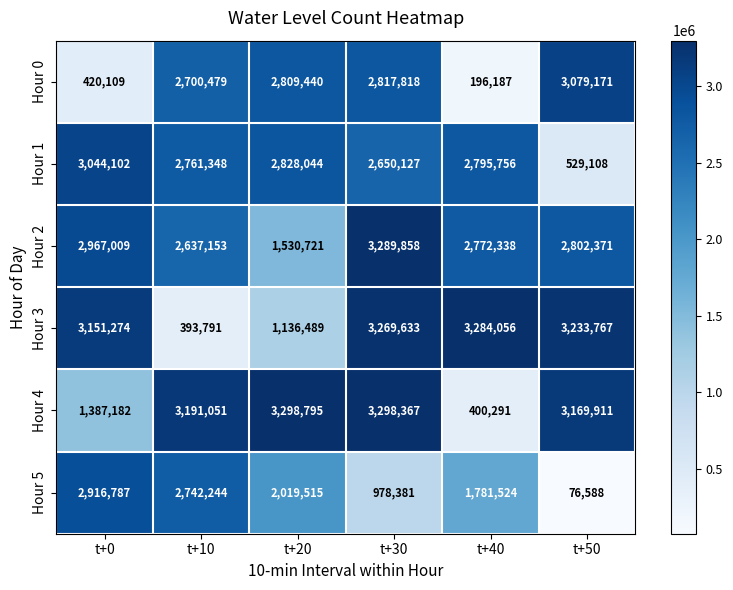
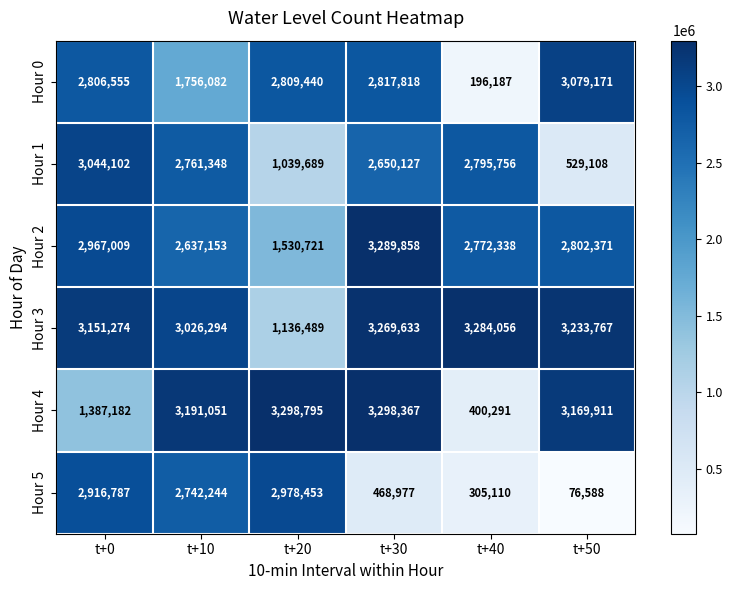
  {
    "Hour 0": {
-     "t+0": "420,109",
-     "t+10": "2,700,479",
+     "t+0": "2,806,555",
+     "t+10": "1,756,082",
      "t+20": "2,809,440",
      "t+30": "2,817,818",
      "t+40": "196,187",
      "t+50": "3,079,171"
    },
    "Hour 1": {
      "t+0": "3,044,102",
      "t+10": "2,761,348",
-     "t+20": "2,828,044",
+     "t+20": "1,039,689",
      "t+30": "2,650,127",
      "t+40": "2,795,756",
      "t+50": "529,108"
    },
    "Hour 2": {
      "t+0": "2,967,009",
      "t+10": "2,637,153",
      "t+20": "1,530,721",
      "t+30": "3,289,858",
      "t+40": "2,772,338",
      "t+50": "2,802,371"
    },
    "Hour 3": {
      "t+0": "3,151,274",
-     "t+10": "393,791",
+     "t+10": "3,026,294",
      "t+20": "1,136,489",
      "t+30": "3,269,633",
      "t+40": "3,284,056",
      "t+50": "3,233,767"
    },
    "Hour 4": {
      "t+0": "1,387,182",
      "t+10": "3,191,051",
      "t+20": "3,298,795",
      "t+30": "3,298,367",
      "t+40": "400,291",
      "t+50": "3,169,911"
    },
    "Hour 5": {
      "t+0": "2,916,787",
      "t+10": "2,742,244",
-     "t+20": "2,019,515",
-     "t+30": "978,381",
-     "t+40": "1,781,524",
+     "t+20": "2,978,453",
+     "t+30": "468,977",
+     "t+40": "305,110",
      "t+50": "76,588"
    }
  }
